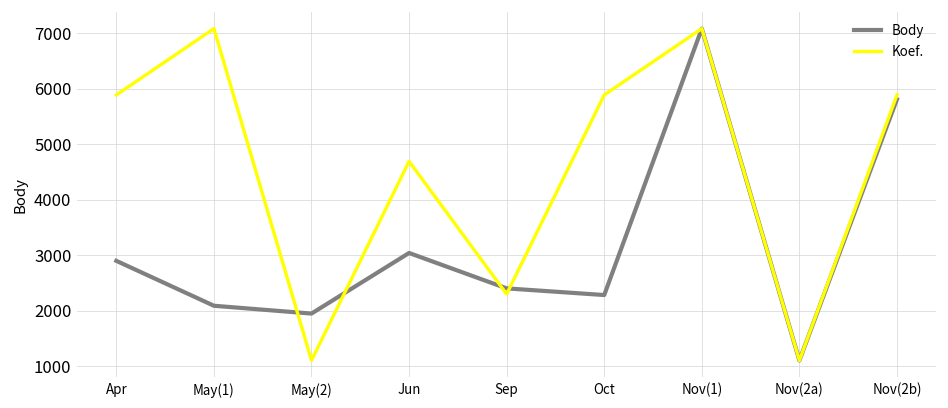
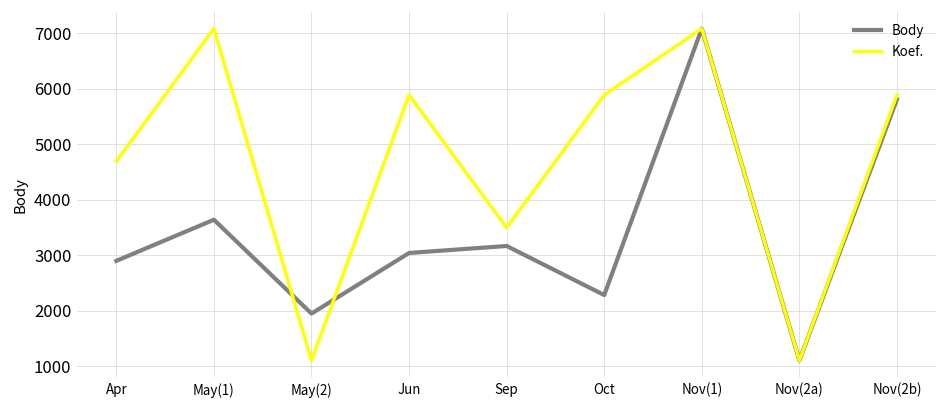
  {
    "Body": {
      "Apr": 2900,
-     "May(1)": 2100,
+     "May(1)": 3600,
      "May(2)": 1900,
      "Jun": 3000,
-     "Sep": 2400,
+     "Sep": 3200,
      "Oct": 2300,
      "Nov(2b)": 5800
    },
    "Koef.": {
-     "Apr": 5900,
+     "Apr": 4700,
      "May(1)": 7100,
      "May(2)": 1100,
-     "Jun": 4700,
-     "Sep": 2300,
+     "Jun": 5900,
+     "Sep": 3500,
      "Oct": 5900,
      "Nov(2b)": 5900
    }
  }
